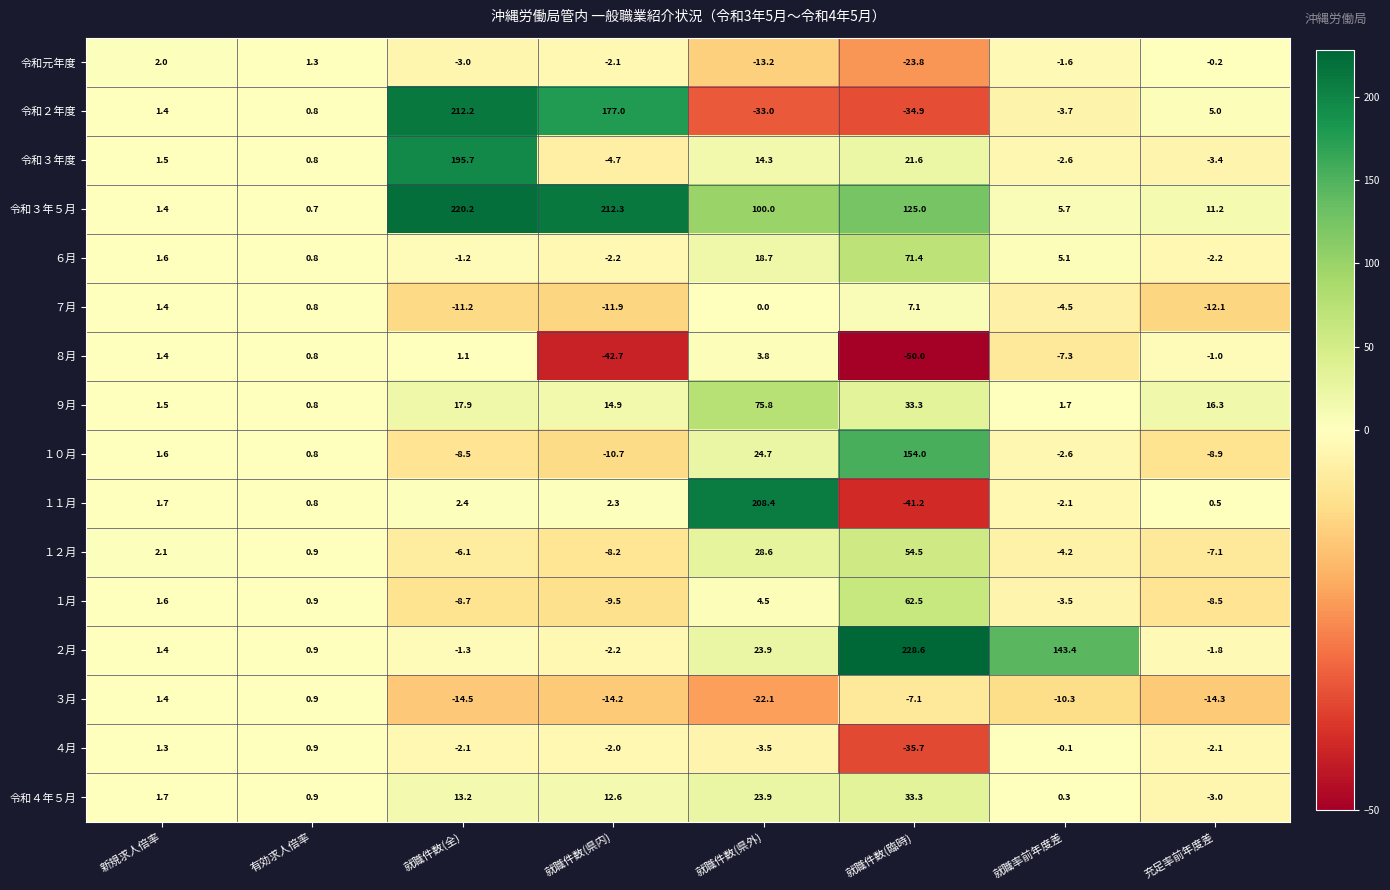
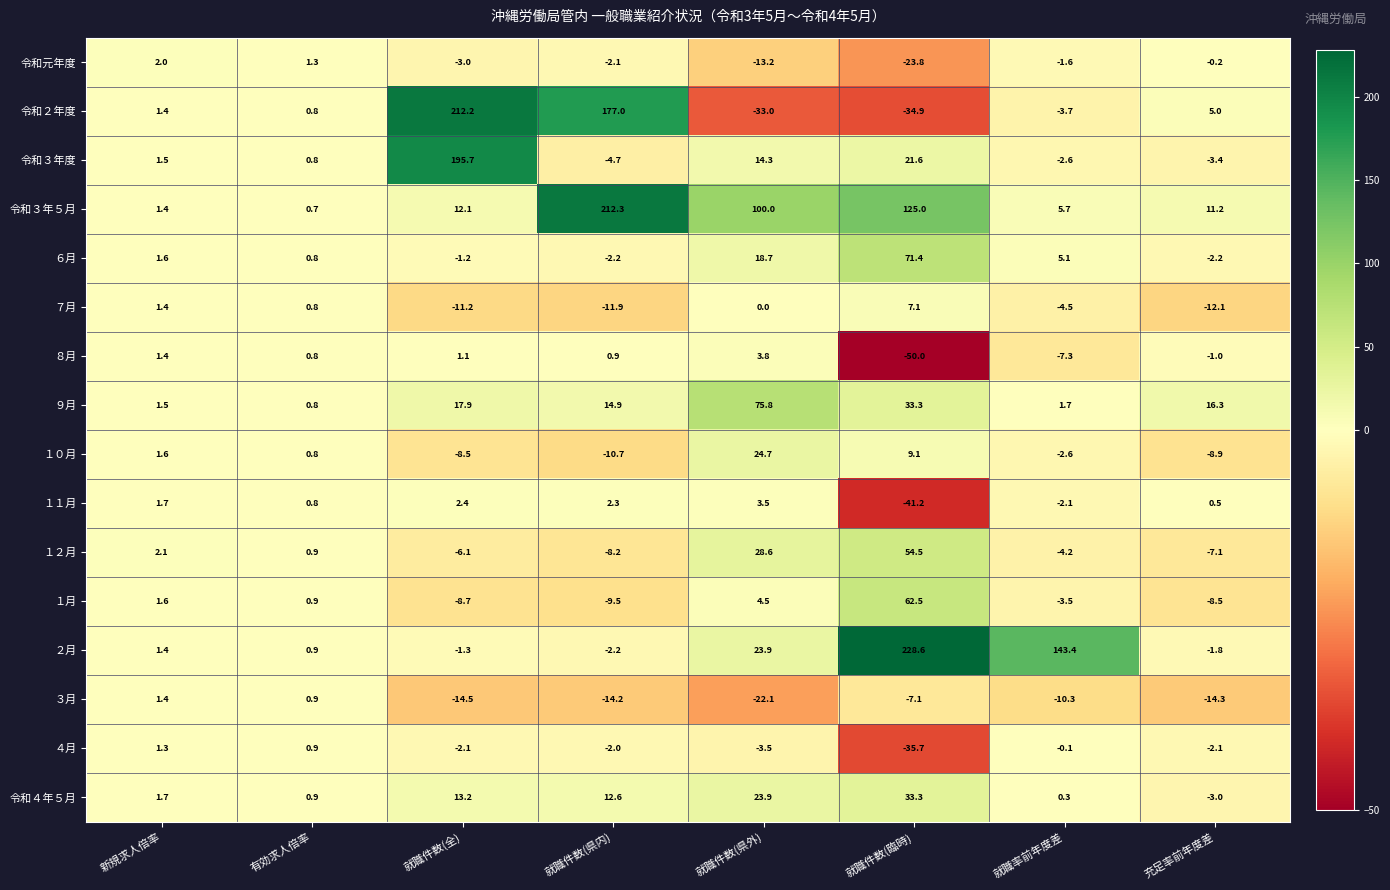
  {
    "令和元年度": {
      "新規求人倍率": 2.0,
      "有効求人倍率": 1.3,
      "就職件数(全)": -3.0,
      "就職件数(県内)": -2.1,
      "就職件数(県外)": -13.2,
      "就職件数(臨時)": -23.8,
      "就職率前年度差": -1.6,
      "充足率前年度差": -0.2
    },
    "令和２年度": {
      "新規求人倍率": 1.4,
      "有効求人倍率": 0.8,
      "就職件数(全)": 212.2,
      "就職件数(県内)": 177.0,
      "就職件数(県外)": -33.0,
      "就職件数(臨時)": -34.9,
      "就職率前年度差": -3.7,
      "充足率前年度差": 5.0
    },
    "令和３年度": {
      "新規求人倍率": 1.5,
      "有効求人倍率": 0.8,
      "就職件数(全)": 195.7,
      "就職件数(県内)": -4.7,
      "就職件数(県外)": 14.3,
      "就職件数(臨時)": 21.6,
      "就職率前年度差": -2.6,
      "充足率前年度差": -3.4
    },
    "令和３年５月": {
      "新規求人倍率": 1.4,
      "有効求人倍率": 0.7,
-     "就職件数(全)": 220.2,
+     "就職件数(全)": 12.1,
      "就職件数(県内)": 212.3,
      "就職件数(県外)": 100.0,
      "就職件数(臨時)": 125.0,
      "就職率前年度差": 5.7,
      "充足率前年度差": 11.2
    },
    "６月": {
      "新規求人倍率": 1.6,
      "有効求人倍率": 0.8,
      "就職件数(全)": -1.2,
      "就職件数(県内)": -2.2,
      "就職件数(県外)": 18.7,
      "就職件数(臨時)": 71.4,
      "就職率前年度差": 5.1,
      "充足率前年度差": -2.2
    },
    "７月": {
      "新規求人倍率": 1.4,
      "有効求人倍率": 0.8,
      "就職件数(全)": -11.2,
      "就職件数(県内)": -11.9,
      "就職件数(県外)": 0.0,
      "就職件数(臨時)": 7.1,
      "就職率前年度差": -4.5,
      "充足率前年度差": -12.1
    },
    "８月": {
      "新規求人倍率": 1.4,
      "有効求人倍率": 0.8,
      "就職件数(全)": 1.1,
-     "就職件数(県内)": -42.7,
+     "就職件数(県内)": 0.9,
      "就職件数(県外)": 3.8,
      "就職件数(臨時)": -50.0,
      "就職率前年度差": -7.3,
      "充足率前年度差": -1.0
    },
    "９月": {
      "新規求人倍率": 1.5,
      "有効求人倍率": 0.8,
      "就職件数(全)": 17.9,
      "就職件数(県内)": 14.9,
      "就職件数(県外)": 75.8,
      "就職件数(臨時)": 33.3,
      "就職率前年度差": 1.7,
      "充足率前年度差": 16.3
    },
    "１０月": {
      "新規求人倍率": 1.6,
      "有効求人倍率": 0.8,
      "就職件数(全)": -8.5,
      "就職件数(県内)": -10.7,
      "就職件数(県外)": 24.7,
-     "就職件数(臨時)": 154.0,
+     "就職件数(臨時)": 9.1,
      "就職率前年度差": -2.6,
      "充足率前年度差": -8.9
    },
    "１１月": {
      "新規求人倍率": 1.7,
      "有効求人倍率": 0.8,
      "就職件数(全)": 2.4,
      "就職件数(県内)": 2.3,
-     "就職件数(県外)": 208.4,
+     "就職件数(県外)": 3.5,
      "就職件数(臨時)": -41.2,
      "就職率前年度差": -2.1,
      "充足率前年度差": 0.5
    },
    "１２月": {
      "新規求人倍率": 2.1,
      "有効求人倍率": 0.9,
      "就職件数(全)": -6.1,
      "就職件数(県内)": -8.2,
      "就職件数(県外)": 28.6,
      "就職件数(臨時)": 54.5,
      "就職率前年度差": -4.2,
      "充足率前年度差": -7.1
    },
    "１月": {
      "新規求人倍率": 1.6,
      "有効求人倍率": 0.9,
      "就職件数(全)": -8.7,
      "就職件数(県内)": -9.5,
      "就職件数(県外)": 4.5,
      "就職件数(臨時)": 62.5,
      "就職率前年度差": -3.5,
      "充足率前年度差": -8.5
    },
    "２月": {
      "新規求人倍率": 1.4,
      "有効求人倍率": 0.9,
      "就職件数(全)": -1.3,
      "就職件数(県内)": -2.2,
      "就職件数(県外)": 23.9,
      "就職件数(臨時)": 228.6,
      "就職率前年度差": 143.4,
      "充足率前年度差": -1.8
    },
    "３月": {
      "新規求人倍率": 1.4,
      "有効求人倍率": 0.9,
      "就職件数(全)": -14.5,
      "就職件数(県内)": -14.2,
      "就職件数(県外)": -22.1,
      "就職件数(臨時)": -7.1,
      "就職率前年度差": -10.3,
      "充足率前年度差": -14.3
    },
    "４月": {
      "新規求人倍率": 1.3,
      "有効求人倍率": 0.9,
      "就職件数(全)": -2.1,
      "就職件数(県内)": -2.0,
      "就職件数(県外)": -3.5,
      "就職件数(臨時)": -35.7,
      "就職率前年度差": -0.1,
      "充足率前年度差": -2.1
    },
    "令和４年５月": {
      "新規求人倍率": 1.7,
      "有効求人倍率": 0.9,
      "就職件数(全)": 13.2,
      "就職件数(県内)": 12.6,
      "就職件数(県外)": 23.9,
      "就職件数(臨時)": 33.3,
      "就職率前年度差": 0.3,
      "充足率前年度差": -3.0
    }
  }
